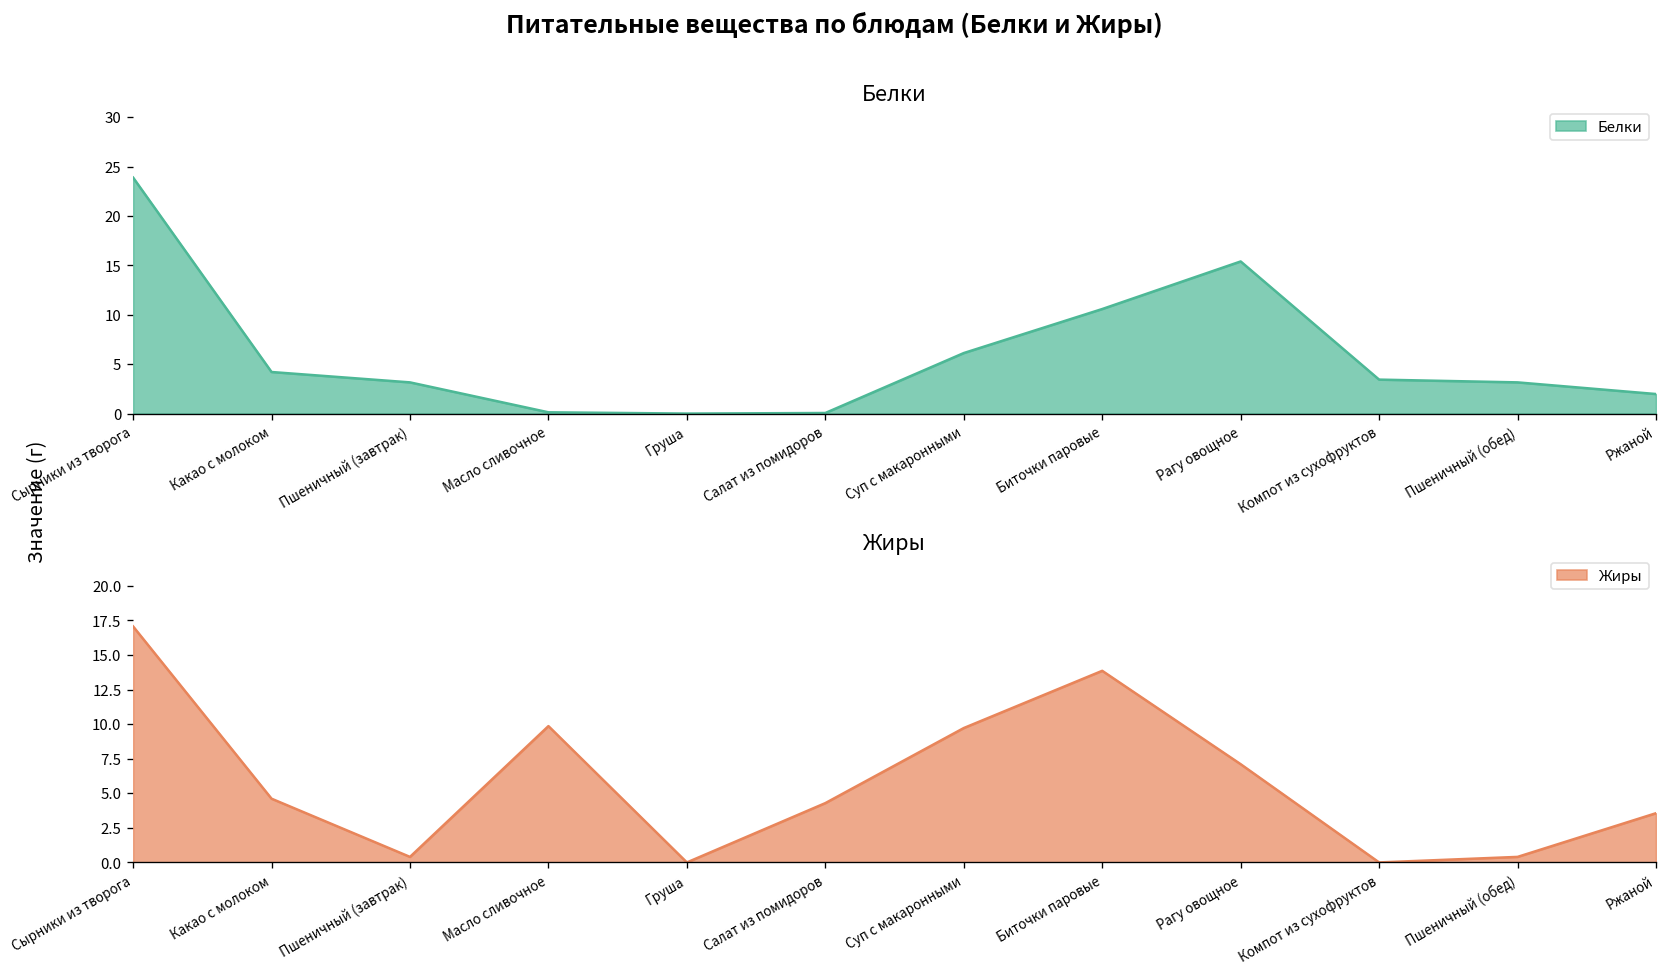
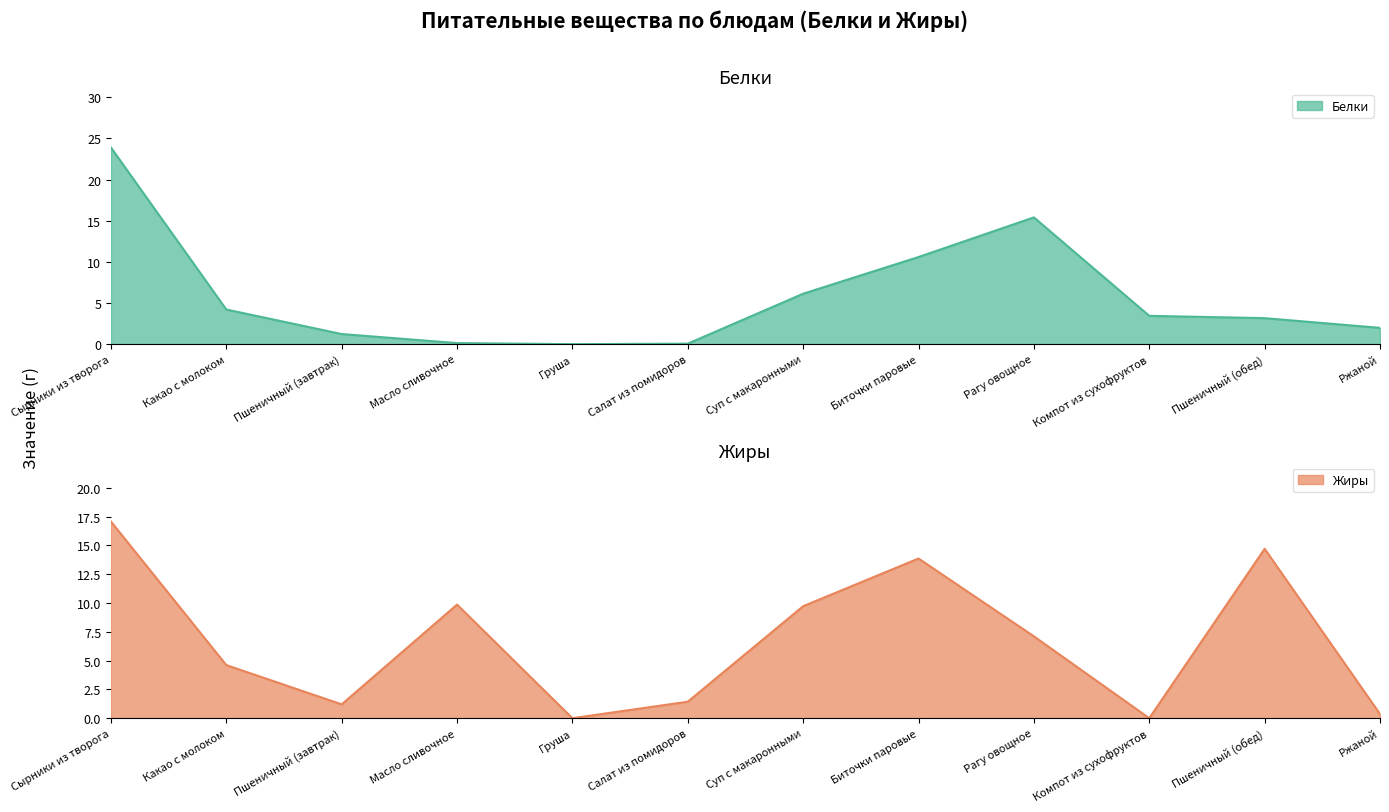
  {
    "Белки": {
      "Сырники из творога": 24,
      "Какао с молоком": 4,
-     "Пшеничный (завтрак)": 3,
+     "Пшеничный (завтрак)": 1,
      "Масло сливочное": 0,
      "Груша": 0,
      "Салат из помидоров": 0,
      "Суп с макаронными": 6,
      "Биточки паровые": 11,
      "Рагу овощное": 15,
      "Компот из сухофруктов": 3,
      "Пшеничный (обед)": 3,
      "Ржаной": 2
    },
    "Жиры": {
      "Сырники из творога": 17.1,
      "Какао с молоком": 4.6,
-     "Пшеничный (завтрак)": 0.4,
+     "Пшеничный (завтрак)": 1.2,
      "Масло сливочное": 9.9,
      "Груша": 0.0,
-     "Салат из помидоров": 4.3,
+     "Салат из помидоров": 1.4,
      "Суп с макаронными": 9.7,
      "Биточки паровые": 13.9,
      "Рагу овощное": 7.1,
      "Компот из сухофруктов": 0.0,
-     "Пшеничный (обед)": 0.4,
-     "Ржаной": 3.6
+     "Пшеничный (обед)": 14.7,
+     "Ржаной": 0.4
    }
  }
